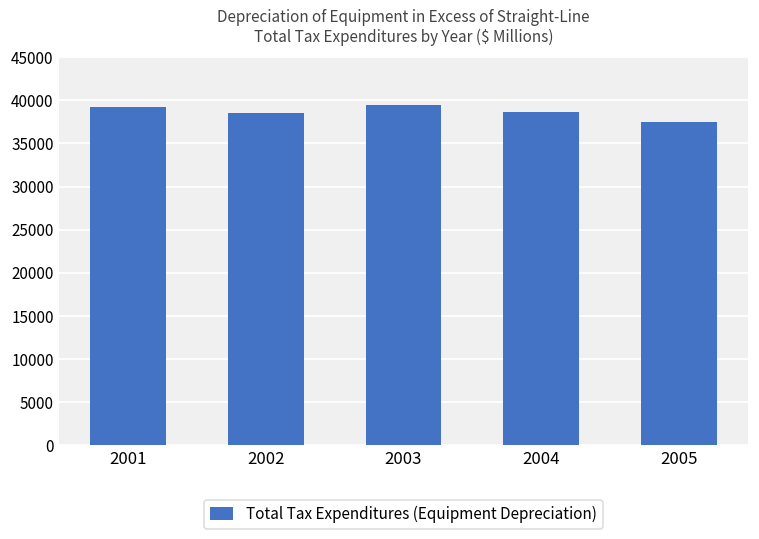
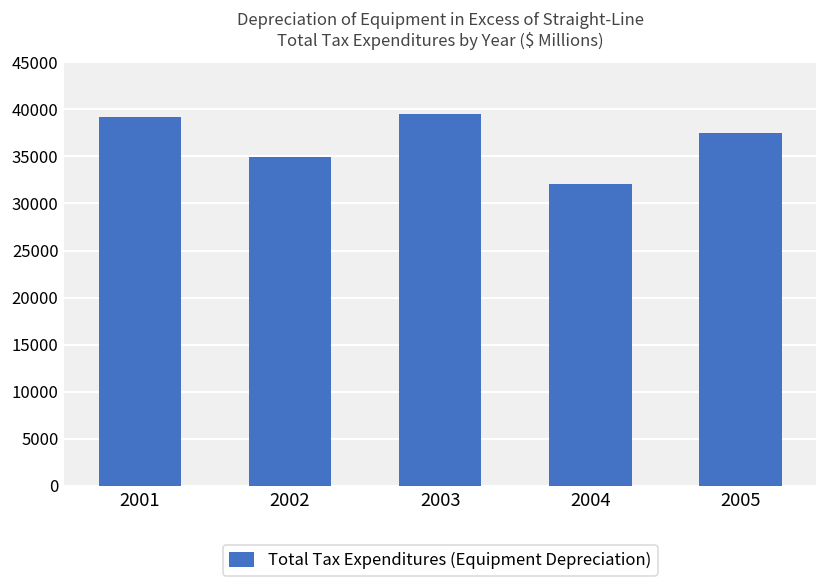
  {
    "2001": 39000,
-   "2002": 39000,
+   "2002": 35000,
    "2003": 40000,
-   "2004": 39000,
+   "2004": 32000,
    "2005": 38000
  }
